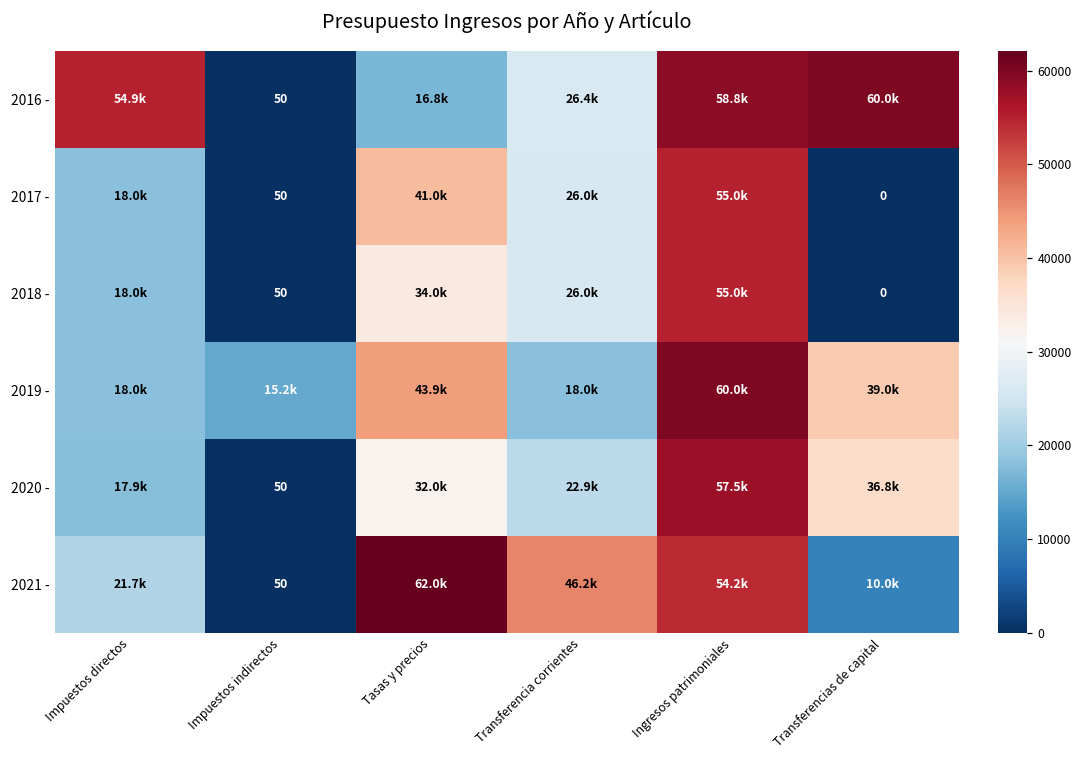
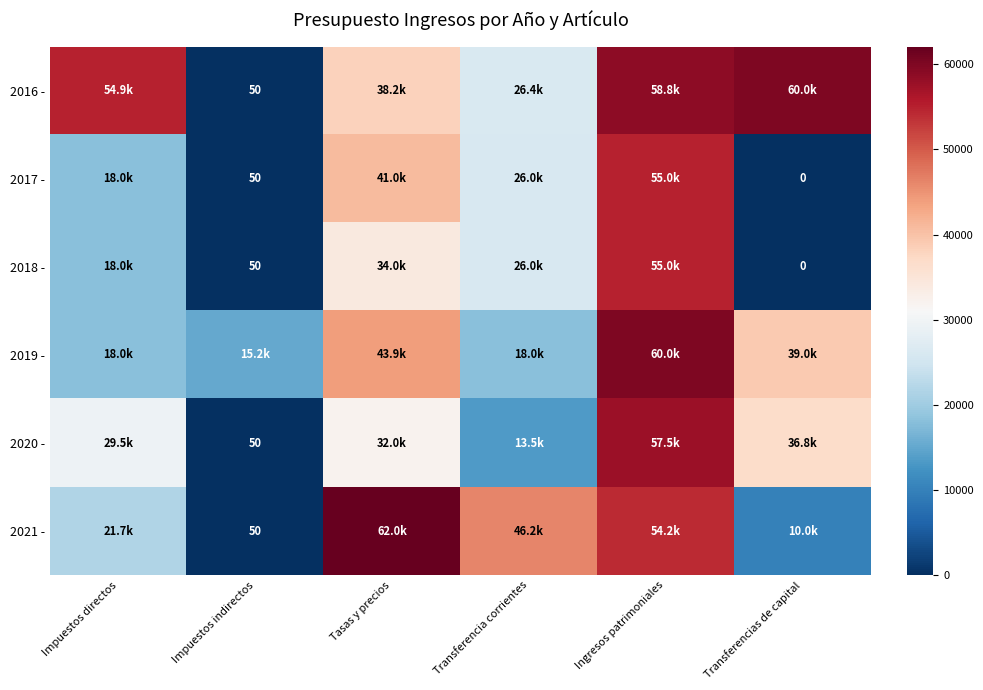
  {
    "2016 -": {
      "Impuestos directos": "54.9k",
      "Impuestos indirectos": "50",
-     "Tasas y precios": "16.8k",
+     "Tasas y precios": "38.2k",
      "Transferencia corrientes": "26.4k",
      "Ingresos patrimoniales": "58.8k",
      "Transferencias de capital": "60.0k"
    },
    "2017 -": {
      "Impuestos directos": "18.0k",
      "Impuestos indirectos": "50",
      "Tasas y precios": "41.0k",
      "Transferencia corrientes": "26.0k",
      "Ingresos patrimoniales": "55.0k",
      "Transferencias de capital": "0"
    },
    "2018 -": {
      "Impuestos directos": "18.0k",
      "Impuestos indirectos": "50",
      "Tasas y precios": "34.0k",
      "Transferencia corrientes": "26.0k",
      "Ingresos patrimoniales": "55.0k",
      "Transferencias de capital": "0"
    },
    "2019 -": {
      "Impuestos directos": "18.0k",
      "Impuestos indirectos": "15.2k",
      "Tasas y precios": "43.9k",
      "Transferencia corrientes": "18.0k",
      "Ingresos patrimoniales": "60.0k",
      "Transferencias de capital": "39.0k"
    },
    "2020 -": {
-     "Impuestos directos": "17.9k",
+     "Impuestos directos": "29.5k",
      "Impuestos indirectos": "50",
      "Tasas y precios": "32.0k",
-     "Transferencia corrientes": "22.9k",
+     "Transferencia corrientes": "13.5k",
      "Ingresos patrimoniales": "57.5k",
      "Transferencias de capital": "36.8k"
    },
    "2021 -": {
      "Impuestos directos": "21.7k",
      "Impuestos indirectos": "50",
      "Tasas y precios": "62.0k",
      "Transferencia corrientes": "46.2k",
      "Ingresos patrimoniales": "54.2k",
      "Transferencias de capital": "10.0k"
    }
  }
